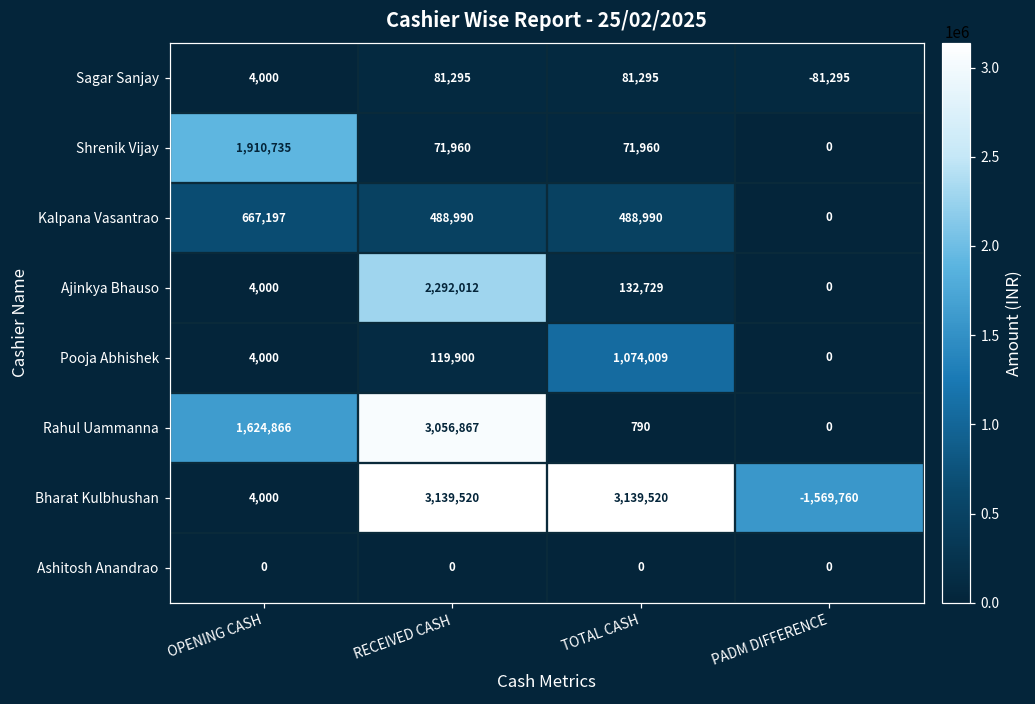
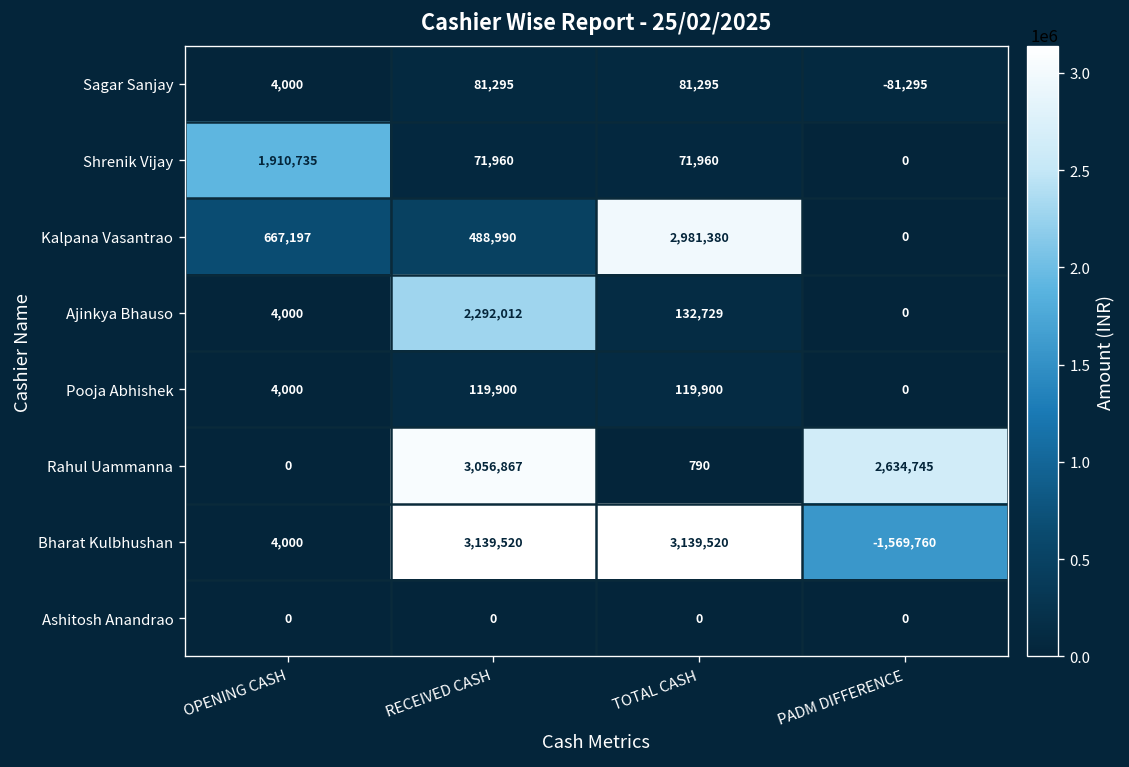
  {
    "Sagar Sanjay": {
      "OPENING CASH": "4,000",
      "RECEIVED CASH": "81,295",
      "TOTAL CASH": "81,295",
      "PADM DIFFERENCE": "-81,295"
    },
    "Shrenik Vijay": {
      "OPENING CASH": "1,910,735",
      "RECEIVED CASH": "71,960",
      "TOTAL CASH": "71,960",
      "PADM DIFFERENCE": "0"
    },
    "Kalpana Vasantrao": {
      "OPENING CASH": "667,197",
      "RECEIVED CASH": "488,990",
-     "TOTAL CASH": "488,990",
+     "TOTAL CASH": "2,981,380",
      "PADM DIFFERENCE": "0"
    },
    "Ajinkya Bhauso": {
      "OPENING CASH": "4,000",
      "RECEIVED CASH": "2,292,012",
      "TOTAL CASH": "132,729",
      "PADM DIFFERENCE": "0"
    },
    "Pooja Abhishek": {
      "OPENING CASH": "4,000",
      "RECEIVED CASH": "119,900",
-     "TOTAL CASH": "1,074,009",
+     "TOTAL CASH": "119,900",
      "PADM DIFFERENCE": "0"
    },
    "Rahul Uammanna": {
-     "OPENING CASH": "1,624,866",
+     "OPENING CASH": "0",
      "RECEIVED CASH": "3,056,867",
      "TOTAL CASH": "790",
-     "PADM DIFFERENCE": "0"
+     "PADM DIFFERENCE": "2,634,745"
    },
    "Bharat Kulbhushan": {
      "OPENING CASH": "4,000",
      "RECEIVED CASH": "3,139,520",
      "TOTAL CASH": "3,139,520",
      "PADM DIFFERENCE": "-1,569,760"
    },
    "Ashitosh Anandrao": {
      "OPENING CASH": "0",
      "RECEIVED CASH": "0",
      "TOTAL CASH": "0",
      "PADM DIFFERENCE": "0"
    }
  }
